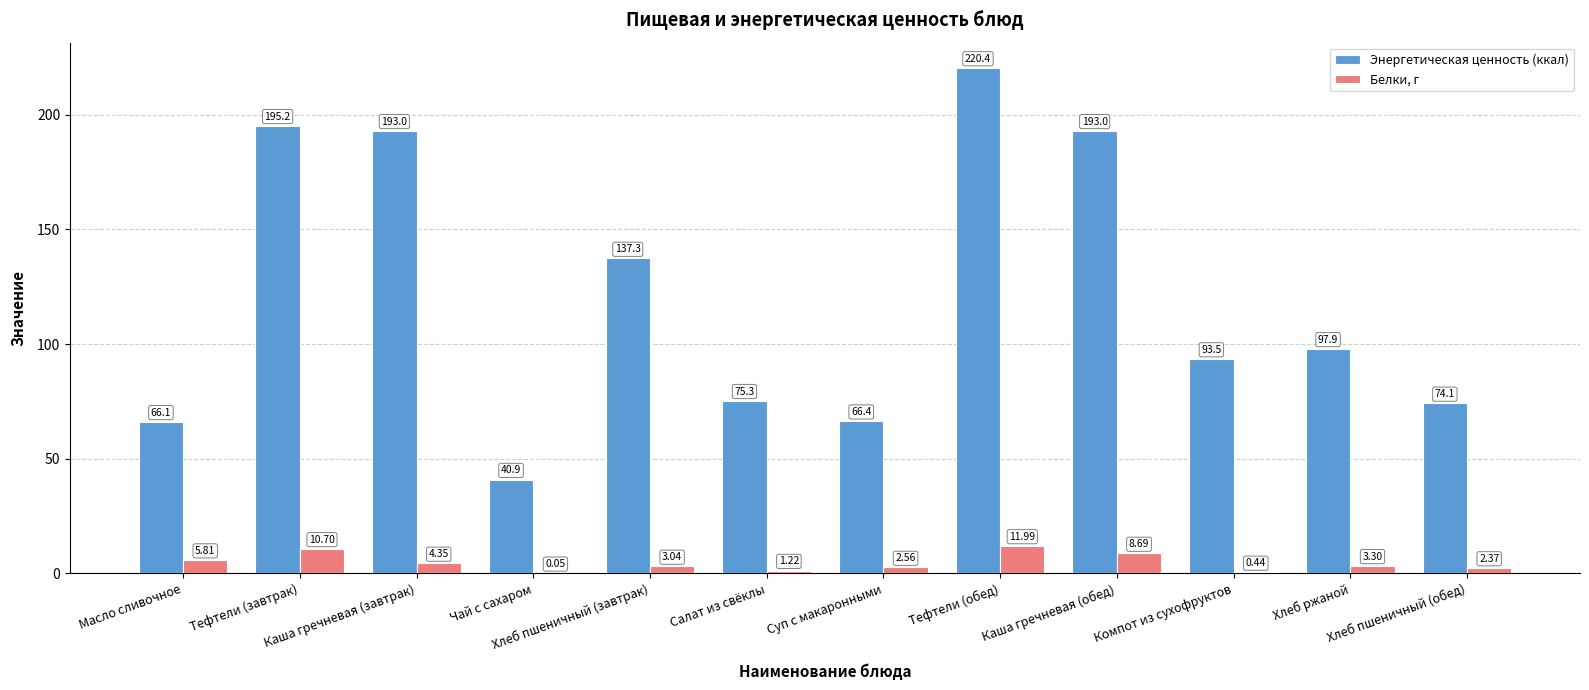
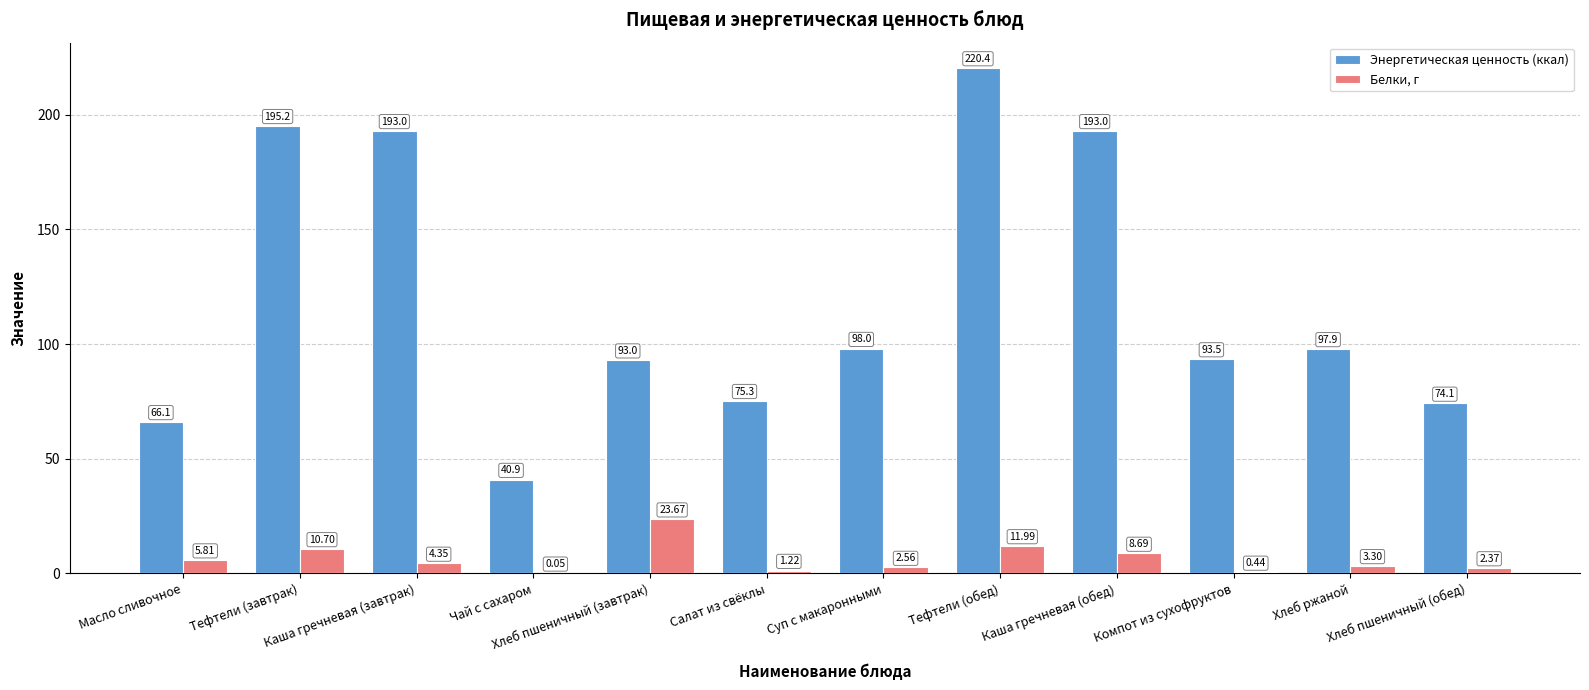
  {
    "Энергетическая ценность (ккал)": {
-     "Хлеб пшеничный (завтрак)": 137.3,
-     "Суп с макаронными": 66.4
+     "Хлеб пшеничный (завтрак)": 93.0,
+     "Суп с макаронными": 98.0
    },
    "Белки, г": {
-     "Хлеб пшеничный (завтрак)": 3.04
+     "Хлеб пшеничный (завтрак)": 23.67
    }
  }
